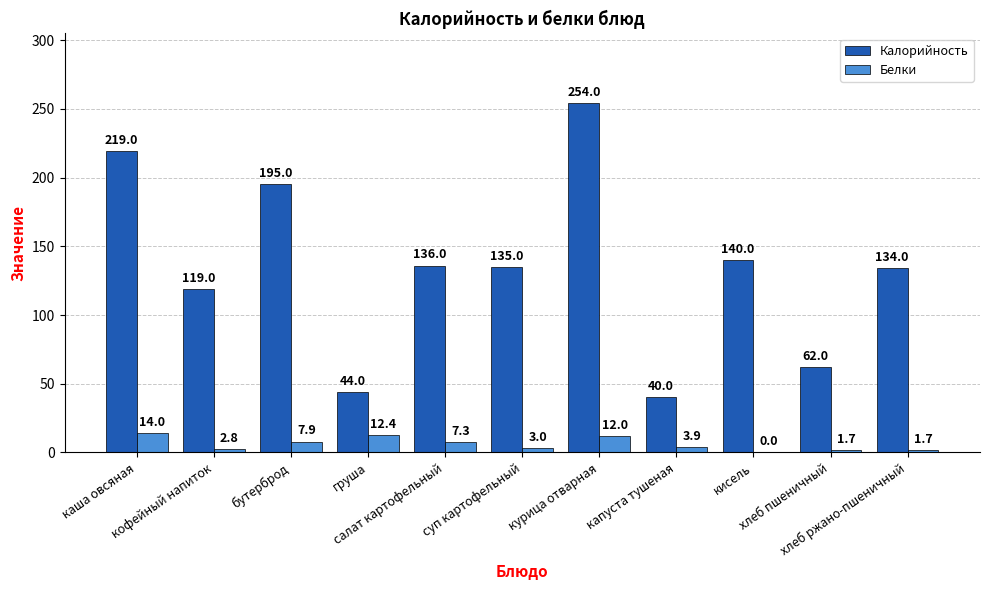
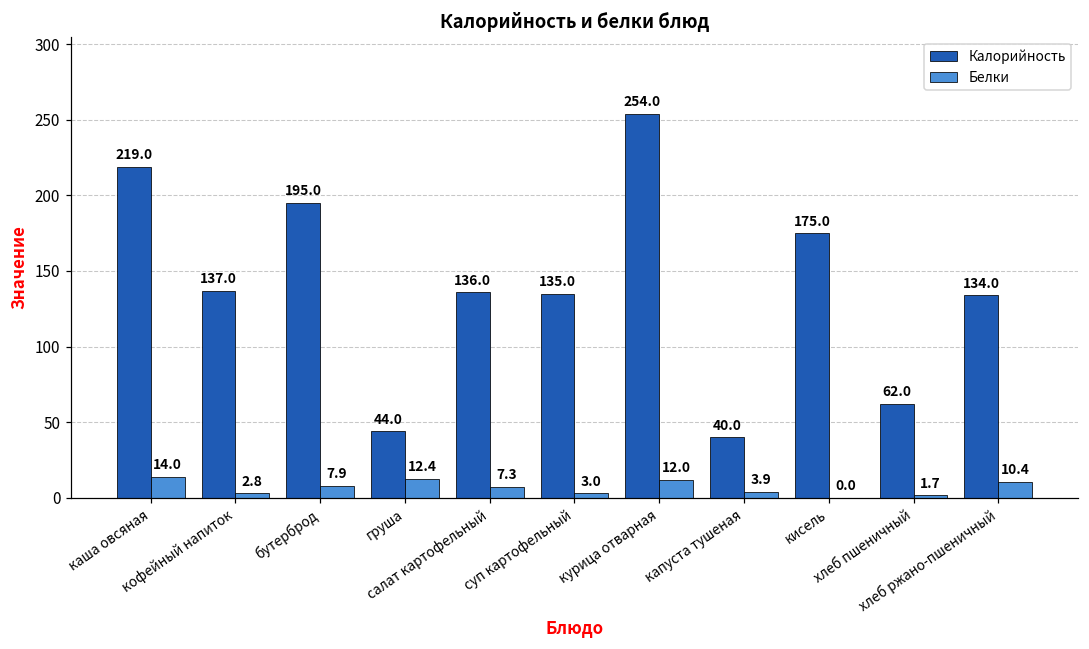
  {
    "Калорийность": {
      "каша овсяная": 219.0,
-     "кофейный напиток": 119.0,
+     "кофейный напиток": 137.0,
      "бутерброд": 195.0,
      "груша": 44.0,
      "салат картофельный": 136.0,
      "суп картофельный": 135.0,
      "курица отварная": 254.0,
      "капуста тушеная": 40.0,
-     "кисель": 140.0,
+     "кисель": 175.0,
      "хлеб пшеничный": 62.0,
      "хлеб ржано-пшеничный": 134.0
    },
    "Белки": {
      "каша овсяная": 14.0,
      "кофейный напиток": 2.8,
      "бутерброд": 7.9,
      "груша": 12.4,
      "салат картофельный": 7.3,
      "суп картофельный": 3.0,
      "курица отварная": 12.0,
      "капуста тушеная": 3.9,
      "кисель": 0.0,
      "хлеб пшеничный": 1.7,
-     "хлеб ржано-пшеничный": 1.7
+     "хлеб ржано-пшеничный": 10.4
    }
  }
